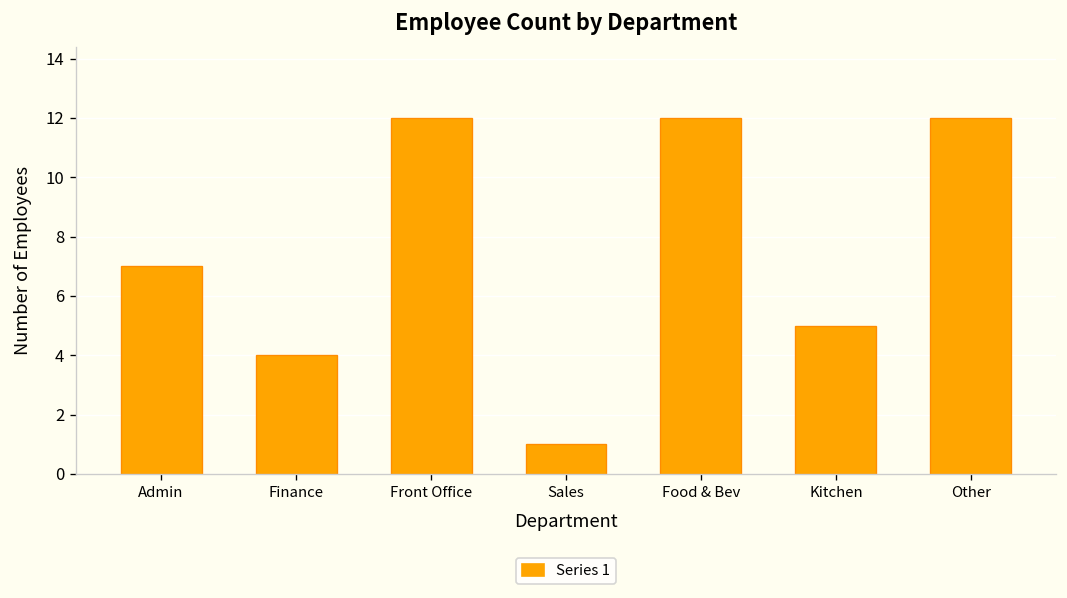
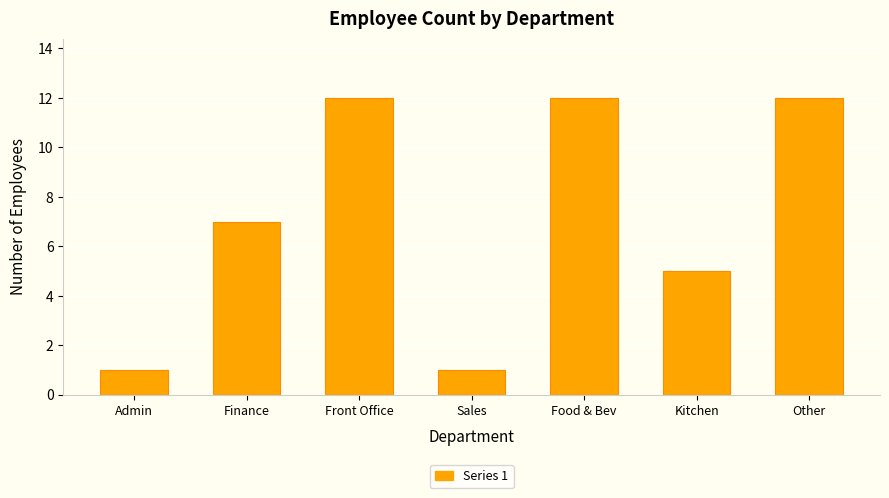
  {
-   "Admin": 7,
-   "Finance": 4,
+   "Admin": 1,
+   "Finance": 7,
    "Front Office": 12,
    "Sales": 1,
    "Food & Bev": 12,
    "Kitchen": 5,
    "Other": 12
  }
